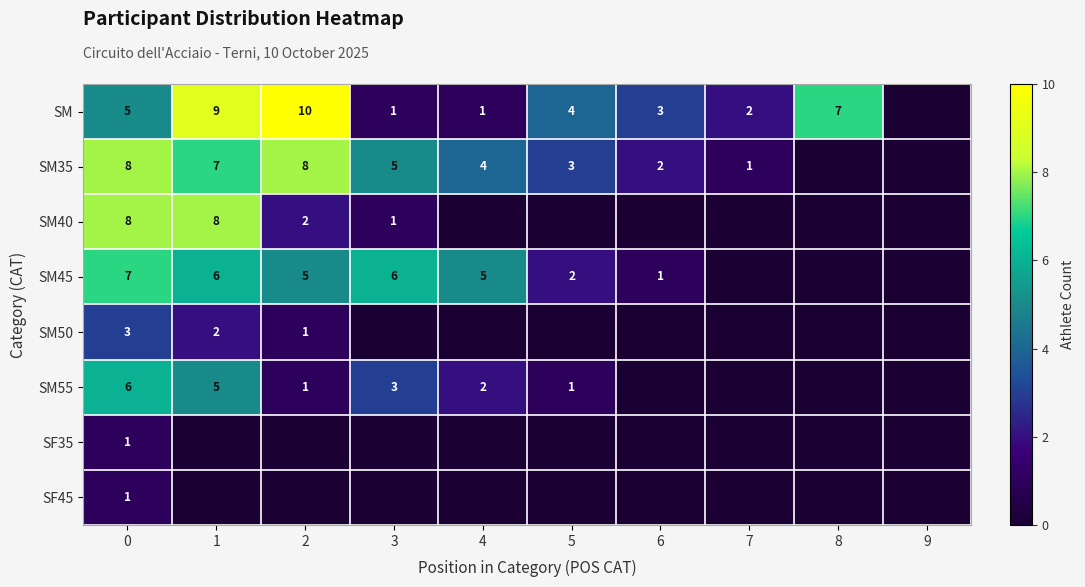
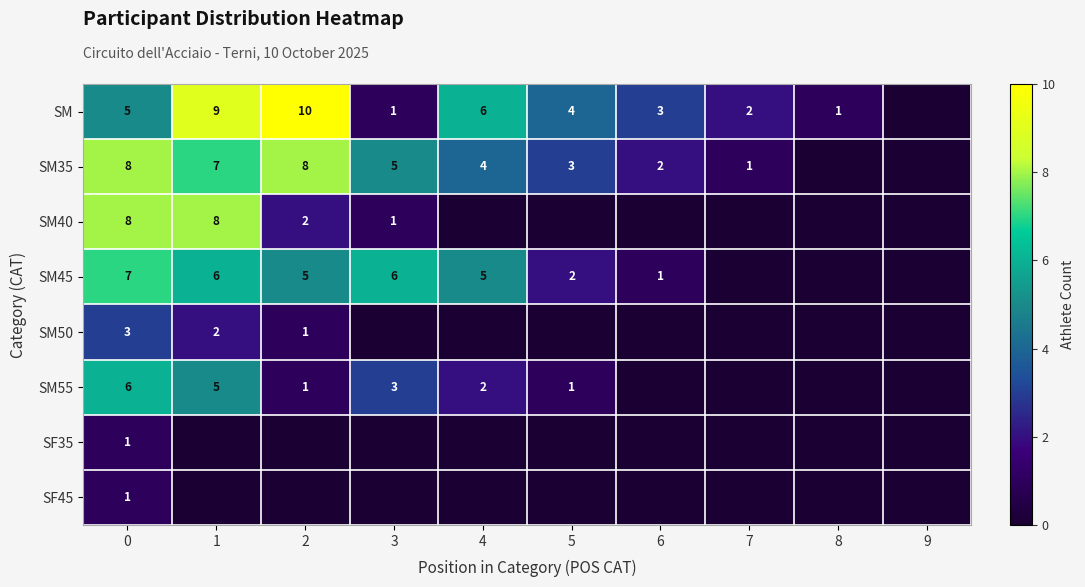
  {
    "SM": {
      "0": 5,
      "1": 9,
      "2": 10,
      "3": 1,
-     "4": 1,
+     "4": 6,
      "5": 4,
      "6": 3,
      "7": 2,
-     "8": 7
+     "8": 1
    },
    "SM35": {
      "0": 8,
      "1": 7,
      "2": 8,
      "3": 5,
      "4": 4,
      "5": 3,
      "6": 2,
      "7": 1
    },
    "SM40": {
      "0": 8,
      "1": 8,
      "2": 2,
      "3": 1
    },
    "SM45": {
      "0": 7,
      "1": 6,
      "2": 5,
      "3": 6,
      "4": 5,
      "5": 2,
      "6": 1
    },
    "SM50": {
      "0": 3,
      "1": 2,
      "2": 1
    },
    "SM55": {
      "0": 6,
      "1": 5,
      "2": 1,
      "3": 3,
      "4": 2,
      "5": 1
    },
    "SF35": {
      "0": 1
    },
    "SF45": {
      "0": 1
    }
  }
